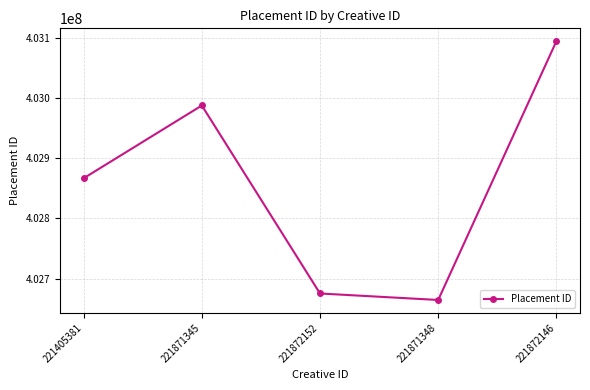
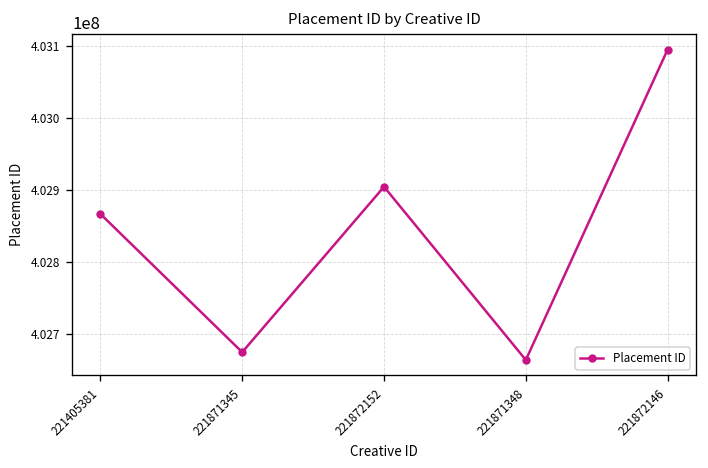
  {
    "221405381": 402870000,
-   "221871345": 402990000,
-   "221872152": 402680000,
+   "221871345": 402680000,
+   "221872152": 402900000,
    "221871348": 402660000,
    "221872146": 403100000
  }
